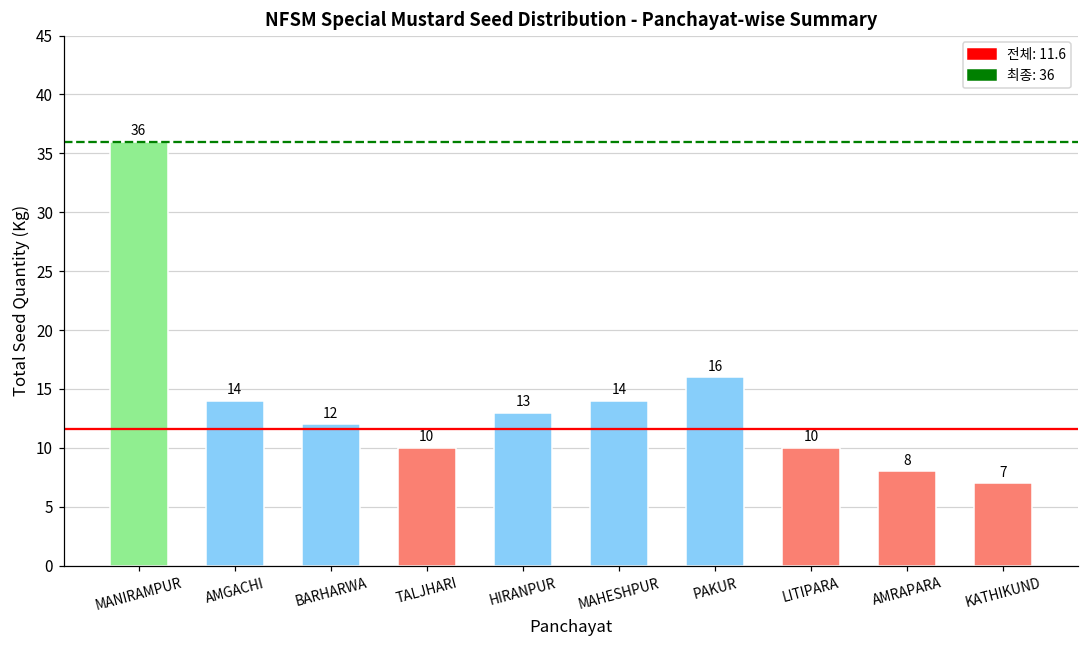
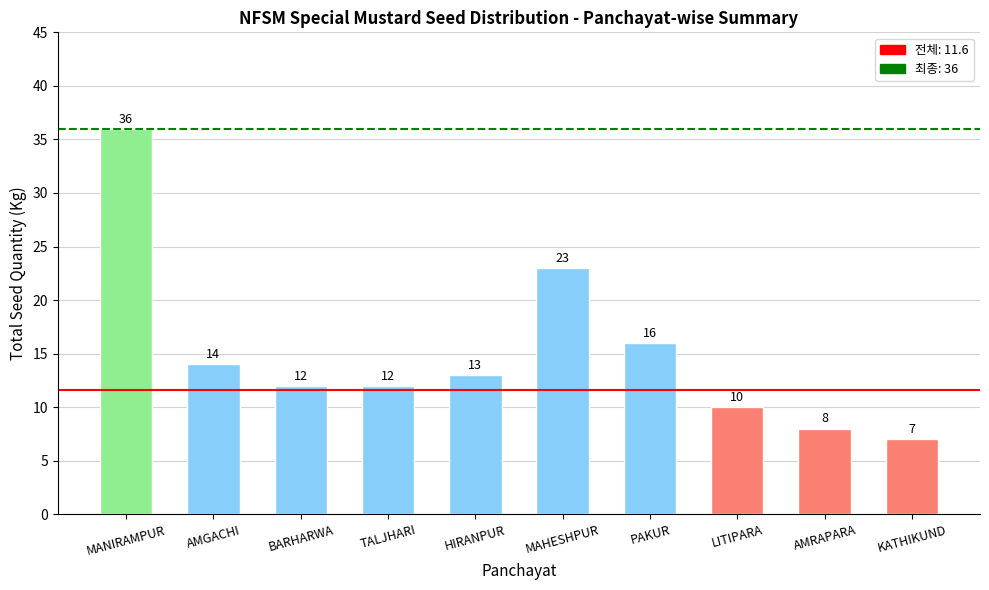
  {
    "MANIRAMPUR": 36,
    "AMGACHI": 14,
    "BARHARWA": 12,
-   "TALJHARI": 10,
+   "TALJHARI": 12,
    "HIRANPUR": 13,
-   "MAHESHPUR": 14,
+   "MAHESHPUR": 23,
    "PAKUR": 16,
    "LITIPARA": 10,
    "AMRAPARA": 8,
    "KATHIKUND": 7
  }
